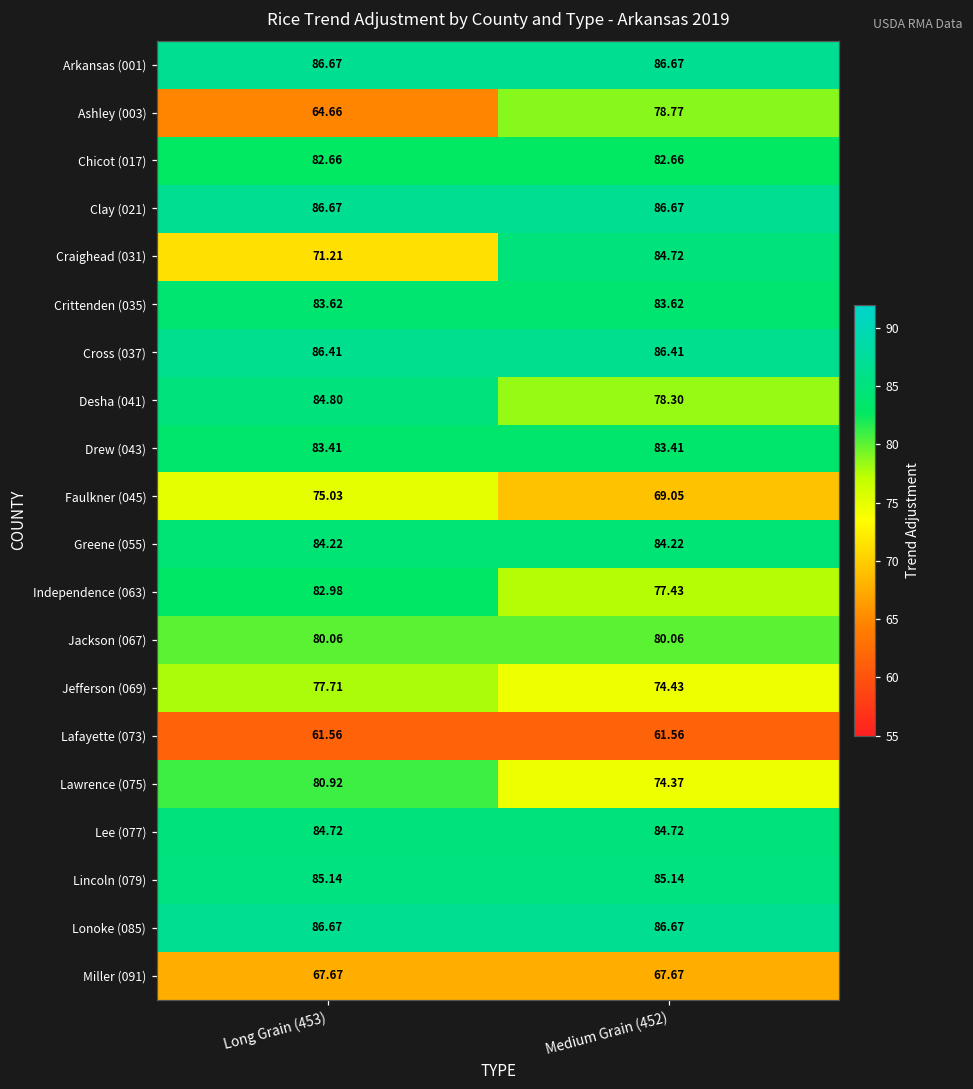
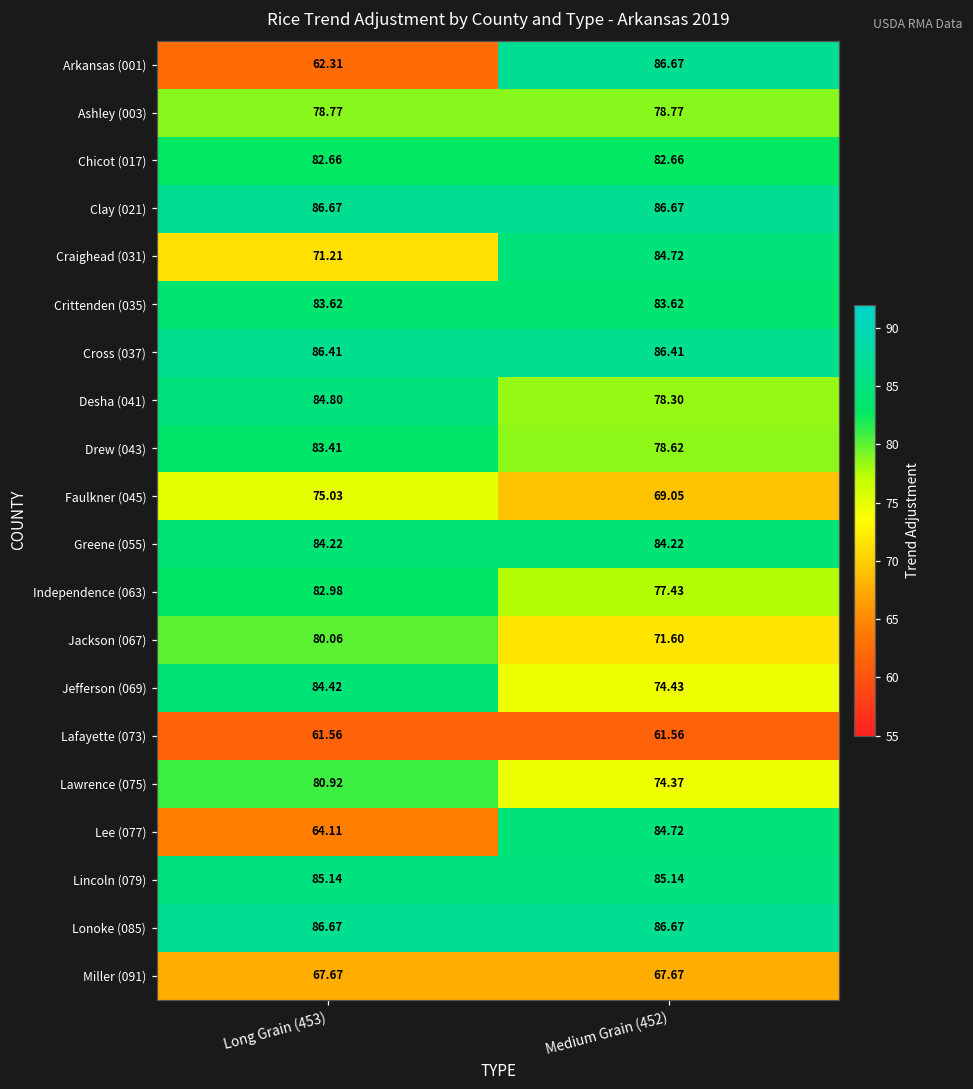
  {
    "Arkansas (001)": {
-     "Long Grain (453)": 86.67,
+     "Long Grain (453)": 62.31,
      "Medium Grain (452)": 86.67
    },
    "Ashley (003)": {
-     "Long Grain (453)": 64.66,
+     "Long Grain (453)": 78.77,
      "Medium Grain (452)": 78.77
    },
    "Chicot (017)": {
      "Long Grain (453)": 82.66,
      "Medium Grain (452)": 82.66
    },
    "Clay (021)": {
      "Long Grain (453)": 86.67,
      "Medium Grain (452)": 86.67
    },
    "Craighead (031)": {
      "Long Grain (453)": 71.21,
      "Medium Grain (452)": 84.72
    },
    "Crittenden (035)": {
      "Long Grain (453)": 83.62,
      "Medium Grain (452)": 83.62
    },
    "Cross (037)": {
      "Long Grain (453)": 86.41,
      "Medium Grain (452)": 86.41
    },
    "Desha (041)": {
      "Long Grain (453)": 84.80,
      "Medium Grain (452)": 78.30
    },
    "Drew (043)": {
      "Long Grain (453)": 83.41,
-     "Medium Grain (452)": 83.41
+     "Medium Grain (452)": 78.62
    },
    "Faulkner (045)": {
      "Long Grain (453)": 75.03,
      "Medium Grain (452)": 69.05
    },
    "Greene (055)": {
      "Long Grain (453)": 84.22,
      "Medium Grain (452)": 84.22
    },
    "Independence (063)": {
      "Long Grain (453)": 82.98,
      "Medium Grain (452)": 77.43
    },
    "Jackson (067)": {
      "Long Grain (453)": 80.06,
-     "Medium Grain (452)": 80.06
+     "Medium Grain (452)": 71.60
    },
    "Jefferson (069)": {
-     "Long Grain (453)": 77.71,
+     "Long Grain (453)": 84.42,
      "Medium Grain (452)": 74.43
    },
    "Lafayette (073)": {
      "Long Grain (453)": 61.56,
      "Medium Grain (452)": 61.56
    },
    "Lawrence (075)": {
      "Long Grain (453)": 80.92,
      "Medium Grain (452)": 74.37
    },
    "Lee (077)": {
-     "Long Grain (453)": 84.72,
+     "Long Grain (453)": 64.11,
      "Medium Grain (452)": 84.72
    },
    "Lincoln (079)": {
      "Long Grain (453)": 85.14,
      "Medium Grain (452)": 85.14
    },
    "Lonoke (085)": {
      "Long Grain (453)": 86.67,
      "Medium Grain (452)": 86.67
    },
    "Miller (091)": {
      "Long Grain (453)": 67.67,
      "Medium Grain (452)": 67.67
    }
  }
